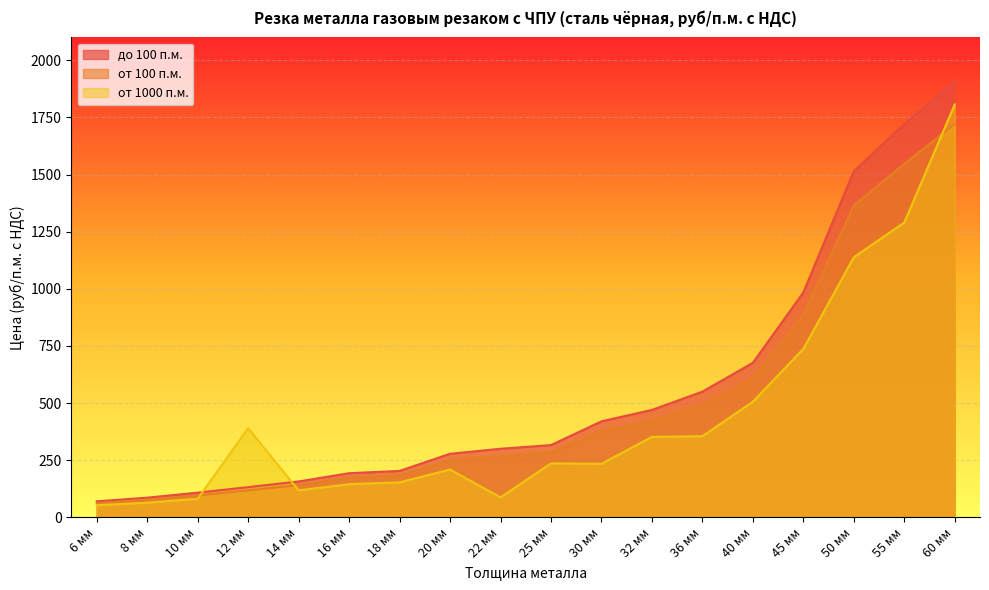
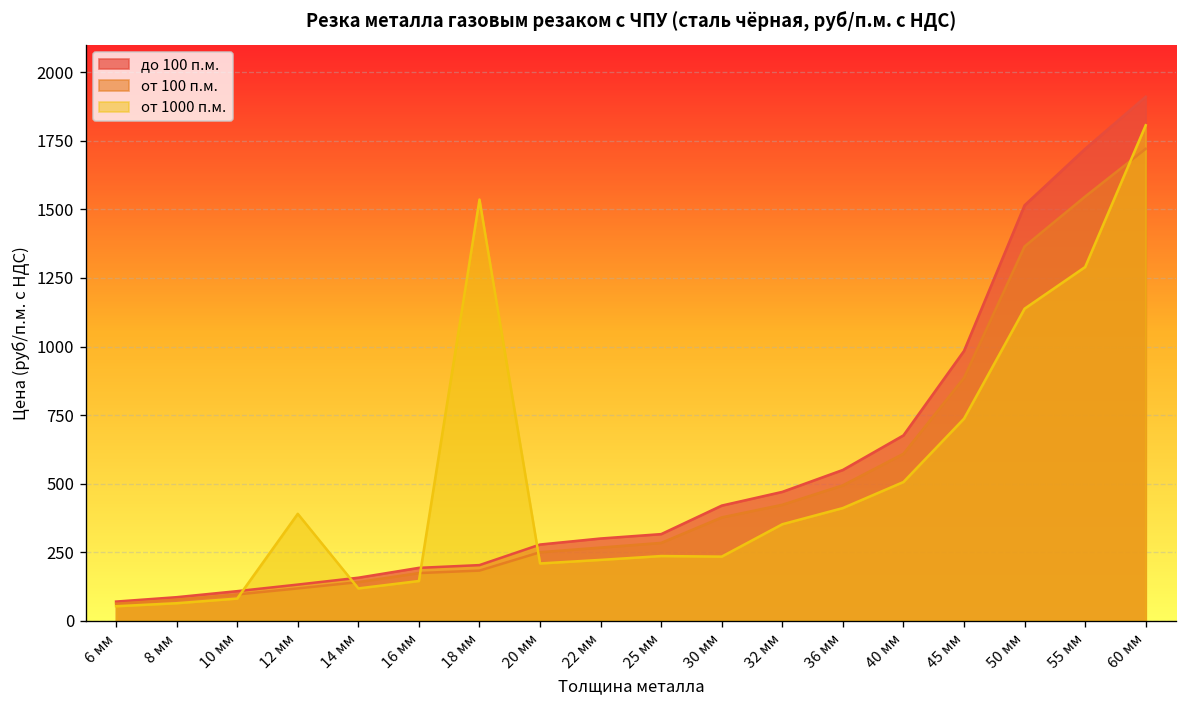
  {
    "от 1000 п.м.": {
      "8 мм": 60,
      "10 мм": 80,
      "12 мм": 390,
      "14 мм": 120,
      "16 мм": 150,
-     "18 мм": 150,
+     "18 мм": 1540,
      "20 мм": 210,
-     "22 мм": 90,
+     "22 мм": 220,
      "25 мм": 240,
      "30 мм": 230,
      "32 мм": 350,
-     "36 мм": 360,
+     "36 мм": 410,
      "40 мм": 510,
      "45 мм": 740,
      "50 мм": 1140,
      "55 мм": 1290,
      "60 мм": 1810
    }
  }
